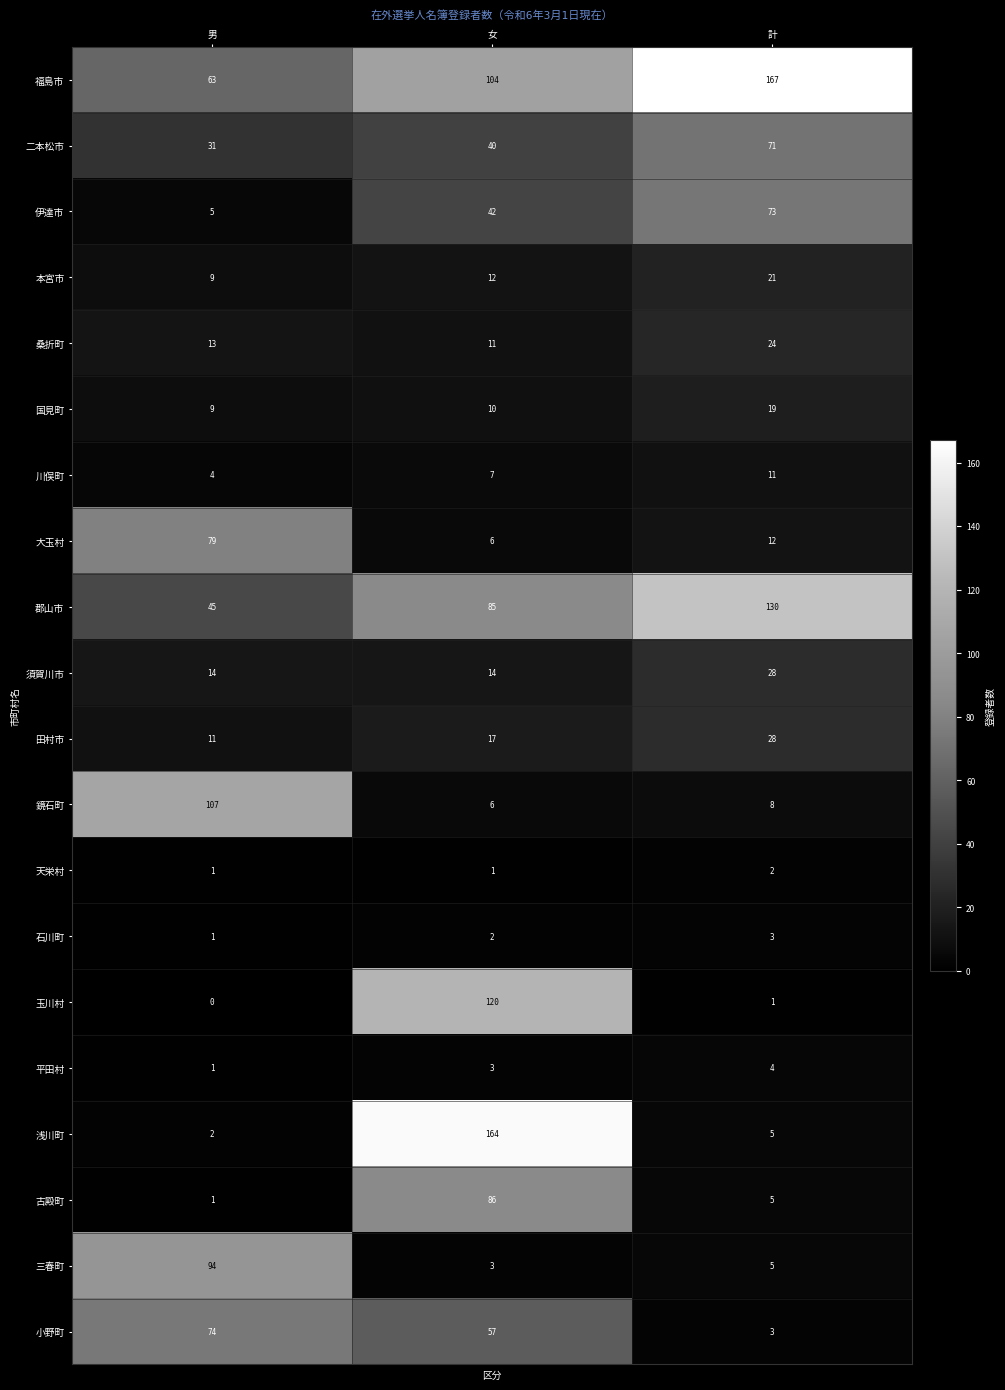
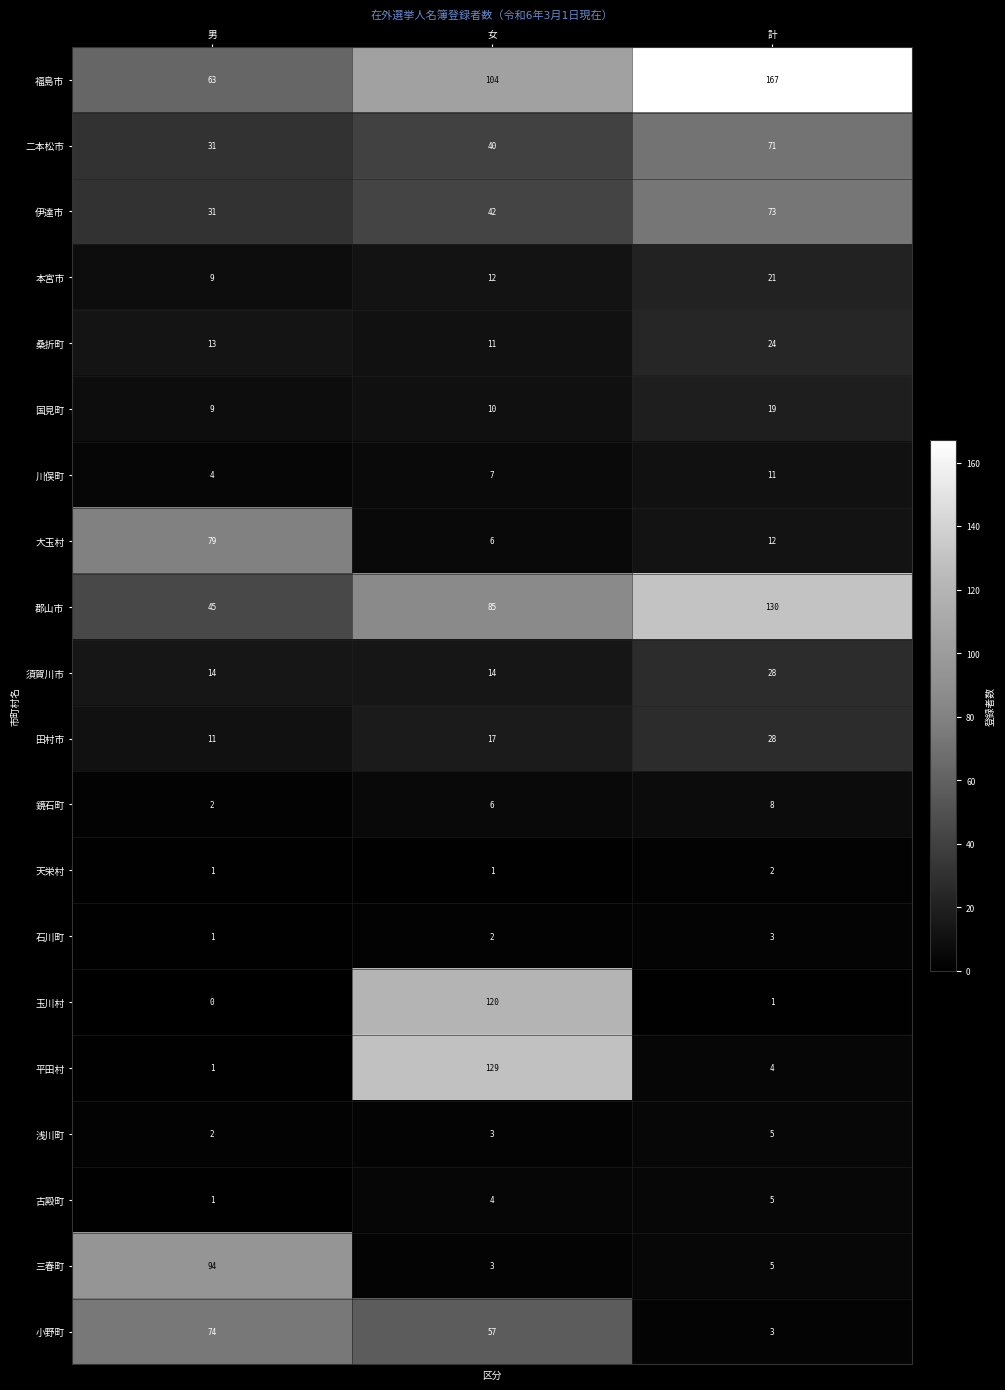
  {
    "福島市": {
      "男": 63,
      "女": 104,
      "計": 167
    },
    "二本松市": {
      "男": 31,
      "女": 40,
      "計": 71
    },
    "伊達市": {
-     "男": 5,
+     "男": 31,
      "女": 42,
      "計": 73
    },
    "本宮市": {
      "男": 9,
      "女": 12,
      "計": 21
    },
    "桑折町": {
      "男": 13,
      "女": 11,
      "計": 24
    },
    "国見町": {
      "男": 9,
      "女": 10,
      "計": 19
    },
    "川俣町": {
      "男": 4,
      "女": 7,
      "計": 11
    },
    "大玉村": {
      "男": 79,
      "女": 6,
      "計": 12
    },
    "郡山市": {
      "男": 45,
      "女": 85,
      "計": 130
    },
    "須賀川市": {
      "男": 14,
      "女": 14,
      "計": 28
    },
    "田村市": {
      "男": 11,
      "女": 17,
      "計": 28
    },
    "鏡石町": {
-     "男": 107,
+     "男": 2,
      "女": 6,
      "計": 8
    },
    "天栄村": {
      "男": 1,
      "女": 1,
      "計": 2
    },
    "石川町": {
      "男": 1,
      "女": 2,
      "計": 3
    },
    "玉川村": {
      "男": 0,
      "女": 120,
      "計": 1
    },
    "平田村": {
      "男": 1,
-     "女": 3,
+     "女": 129,
      "計": 4
    },
    "浅川町": {
      "男": 2,
-     "女": 164,
+     "女": 3,
      "計": 5
    },
    "古殿町": {
      "男": 1,
-     "女": 86,
+     "女": 4,
      "計": 5
    },
    "三春町": {
      "男": 94,
      "女": 3,
      "計": 5
    },
    "小野町": {
      "男": 74,
      "女": 57,
      "計": 3
    }
  }
